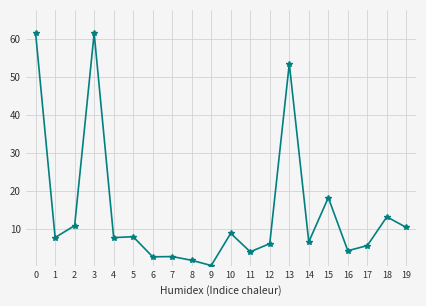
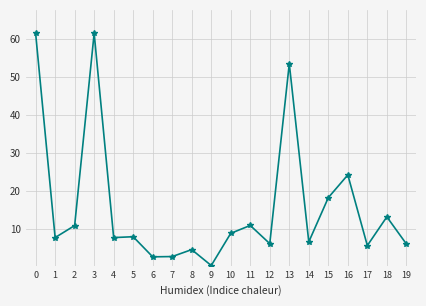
  {
    "0": 62,
    "1": 8,
    "2": 11,
    "3": 62,
    "4": 8,
    "5": 8,
    "6": 3,
    "7": 3,
-   "8": 2,
+   "8": 5,
    "9": 0,
    "10": 9,
-   "11": 4,
+   "11": 11,
    "12": 6,
    "13": 53,
    "14": 7,
    "15": 18,
-   "16": 4,
+   "16": 24,
    "17": 6,
    "18": 13,
-   "19": 10
+   "19": 6
  }
